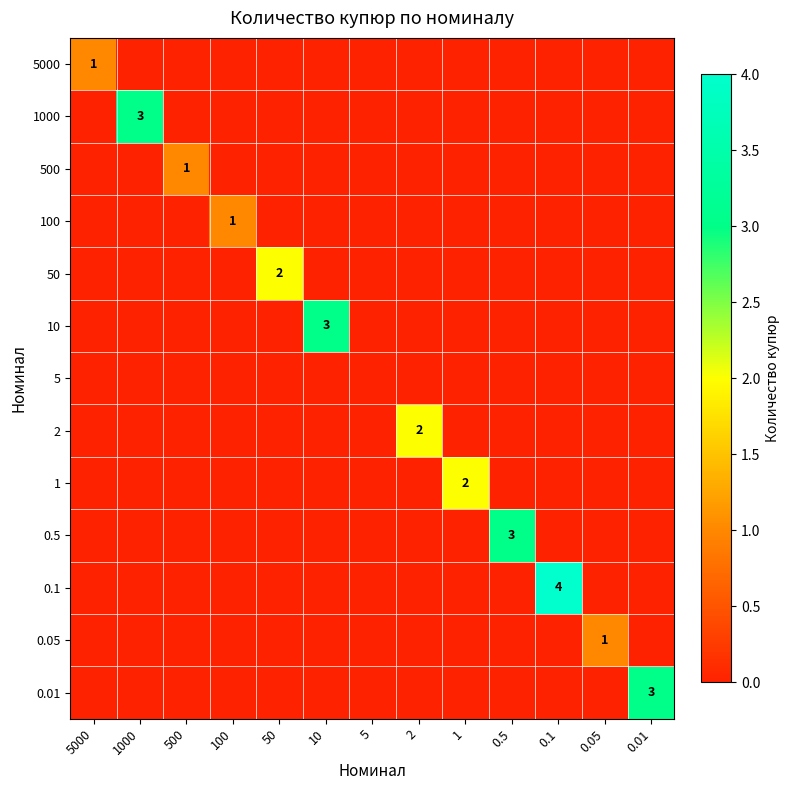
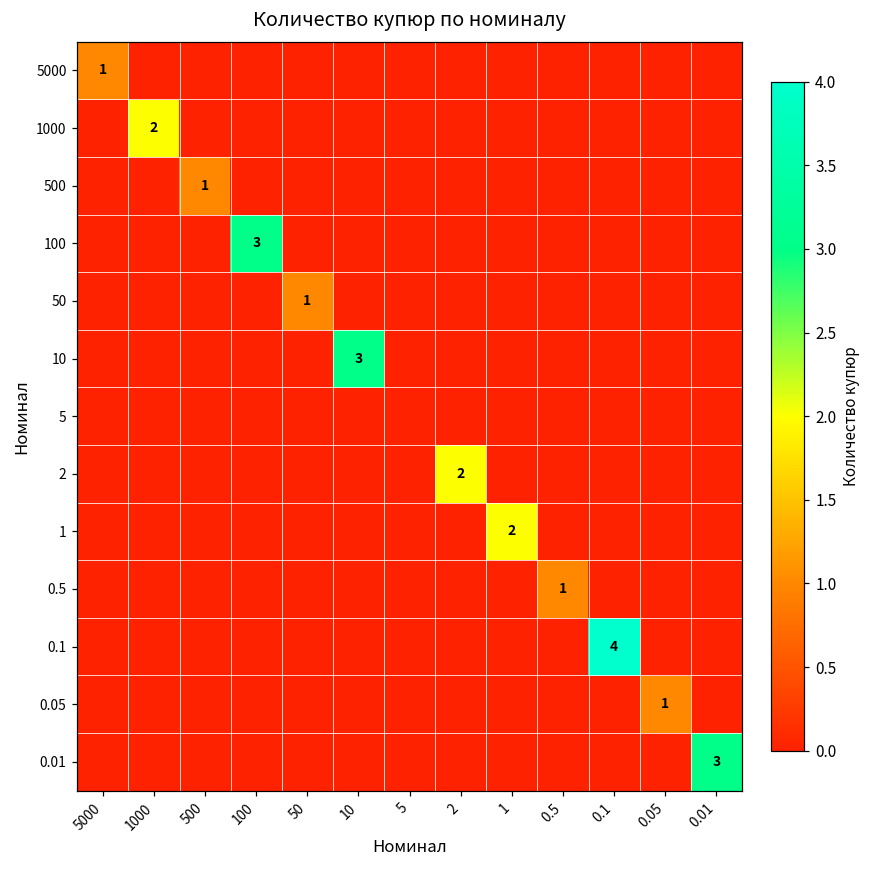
  {
    "5000": {
      "5000": 1
    },
    "1000": {
-     "1000": 3
+     "1000": 2
    },
    "500": {
      "500": 1
    },
    "100": {
-     "100": 1
+     "100": 3
    },
    "50": {
-     "50": 2
+     "50": 1
    },
    "10": {
      "10": 3
    },
    "2": {
      "2": 2
    },
    "1": {
      "1": 2
    },
    "0.5": {
-     "0.5": 3
+     "0.5": 1
    },
    "0.1": {
      "0.1": 4
    },
    "0.05": {
      "0.05": 1
    },
    "0.01": {
      "0.01": 3
    }
  }
